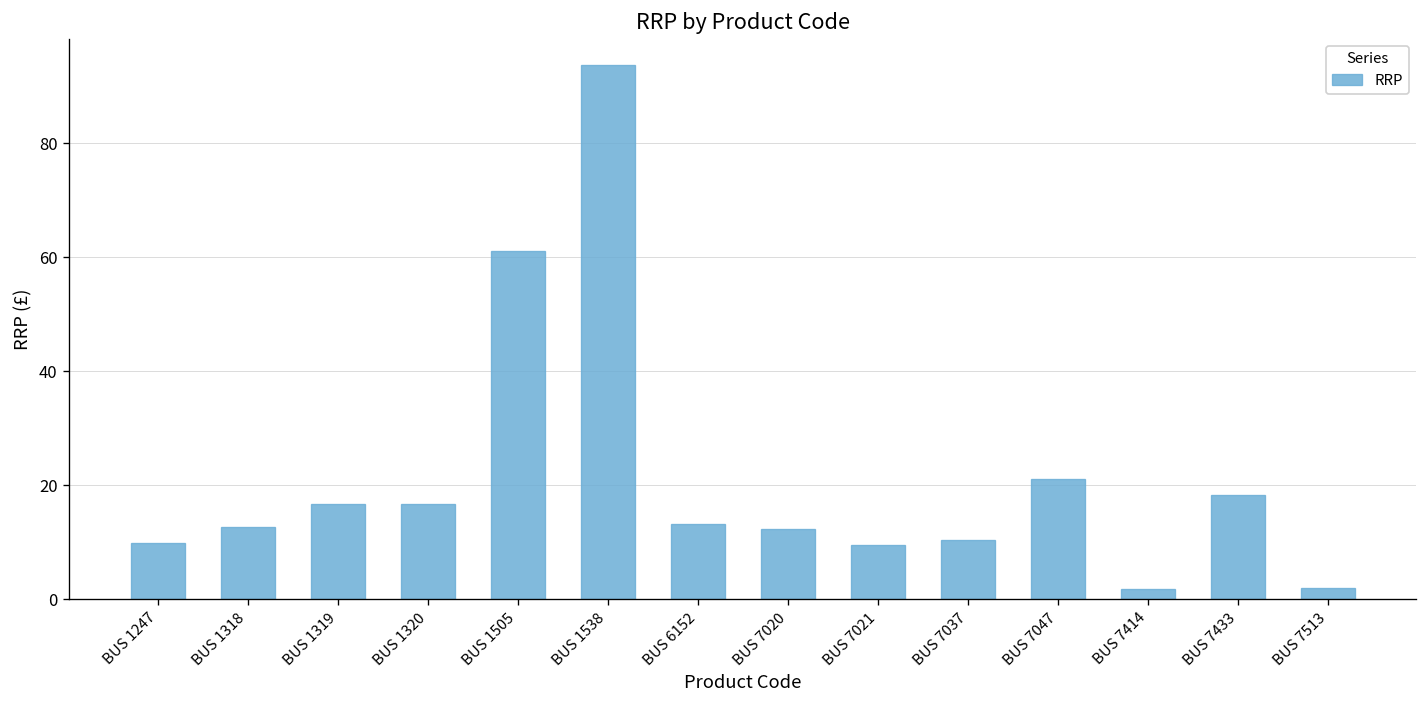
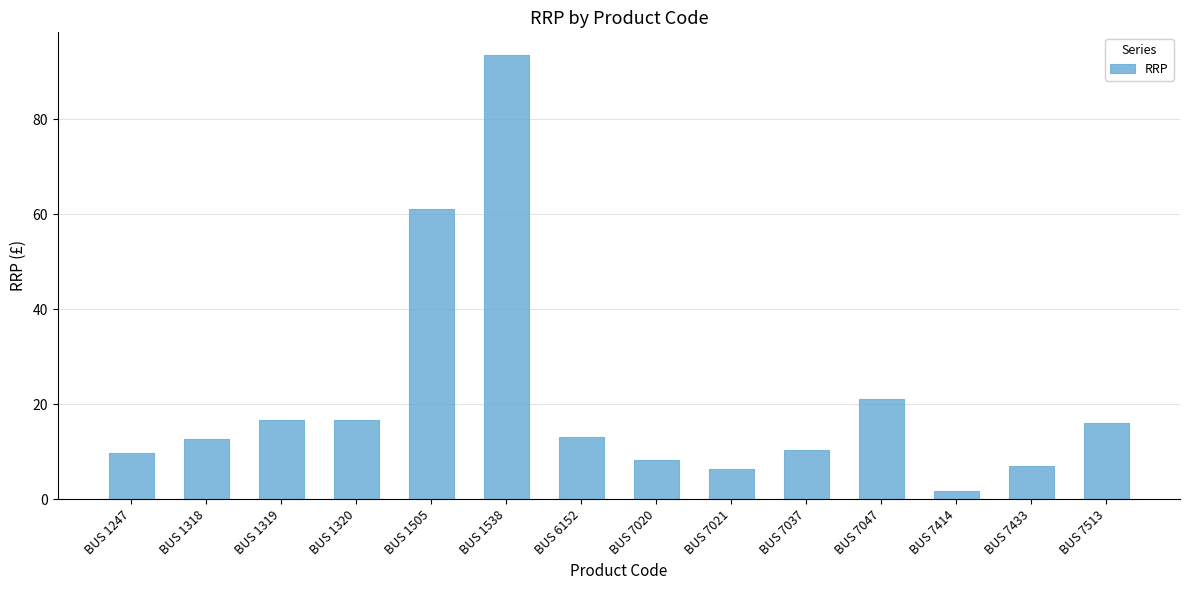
  {
    "BUS 1247": 10,
    "BUS 1318": 13,
    "BUS 1319": 17,
    "BUS 1320": 17,
    "BUS 1505": 61,
    "BUS 1538": 94,
    "BUS 6152": 13,
-   "BUS 7020": 12,
-   "BUS 7021": 10,
+   "BUS 7020": 8,
+   "BUS 7021": 6,
    "BUS 7037": 10,
    "BUS 7047": 21,
    "BUS 7414": 2,
-   "BUS 7433": 18,
-   "BUS 7513": 2
+   "BUS 7433": 7,
+   "BUS 7513": 16
  }
